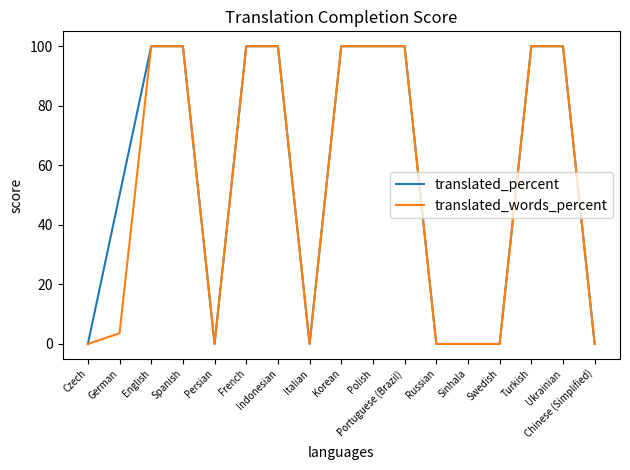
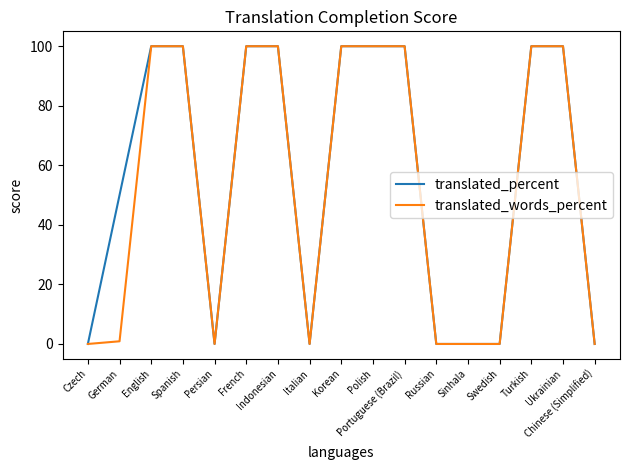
  {
    "translated_percent": {
      "German": 50
    },
    "translated_words_percent": {
-     "German": 4
+     "German": 1
    }
  }
